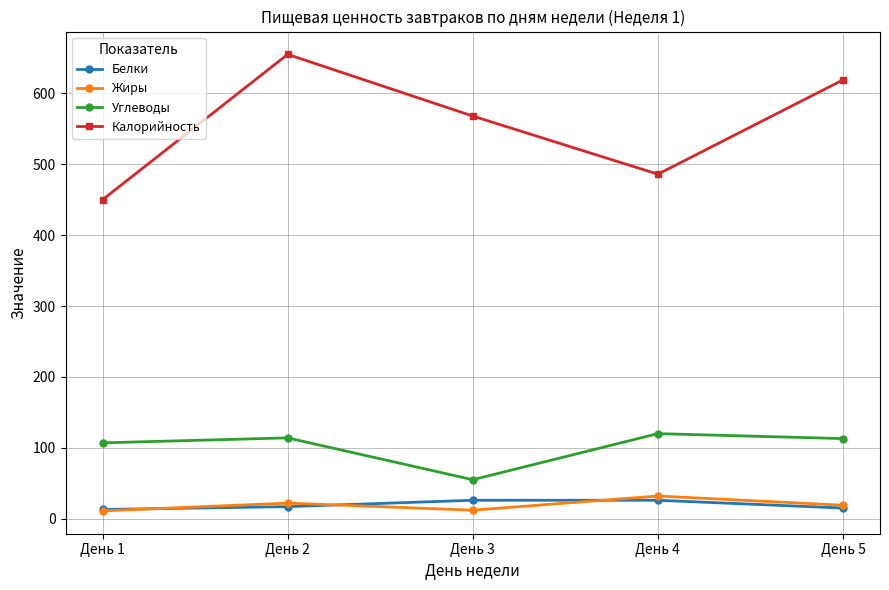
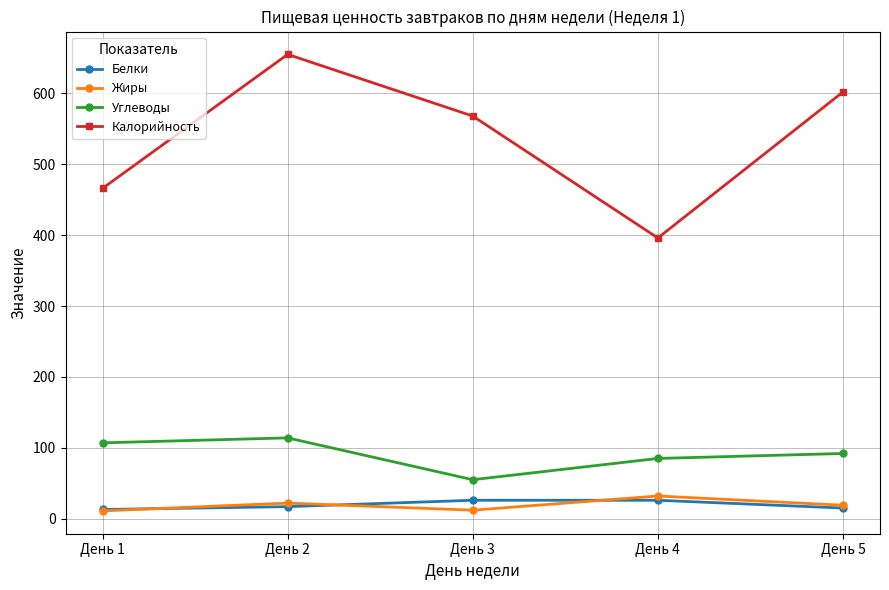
  {
    "Белки": {
      "День 2": 20,
      "День 3": 30,
      "День 4": 30,
      "День 5": 20
    },
    "Жиры": {
      "День 2": 20,
      "День 3": 10,
      "День 4": 30,
      "День 5": 20
    },
    "Углеводы": {
      "День 1": 110,
      "День 2": 110,
      "День 3": 60,
-     "День 4": 120,
-     "День 5": 110
+     "День 4": 90,
+     "День 5": 90
    },
    "Калорийность": {
-     "День 1": 450,
+     "День 1": 470,
      "День 2": 660,
      "День 3": 570,
-     "День 4": 490,
-     "День 5": 620
+     "День 4": 400,
+     "День 5": 600
    }
  }
